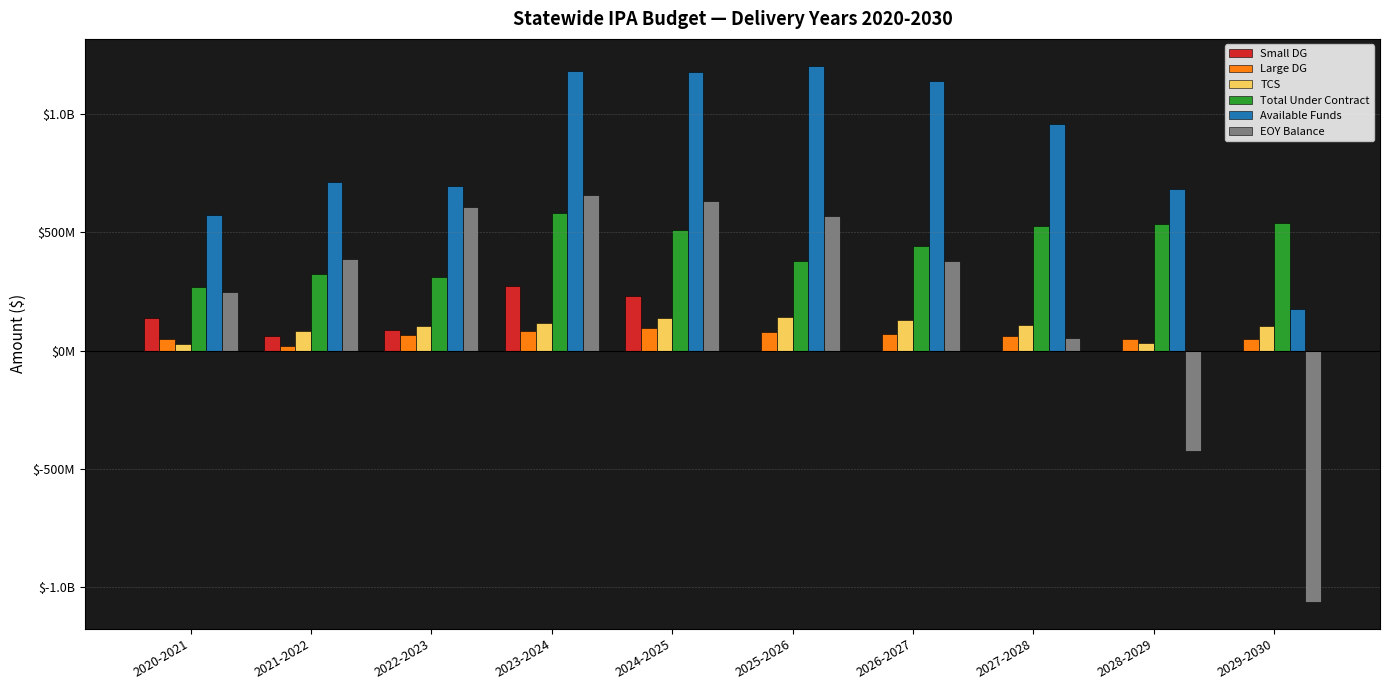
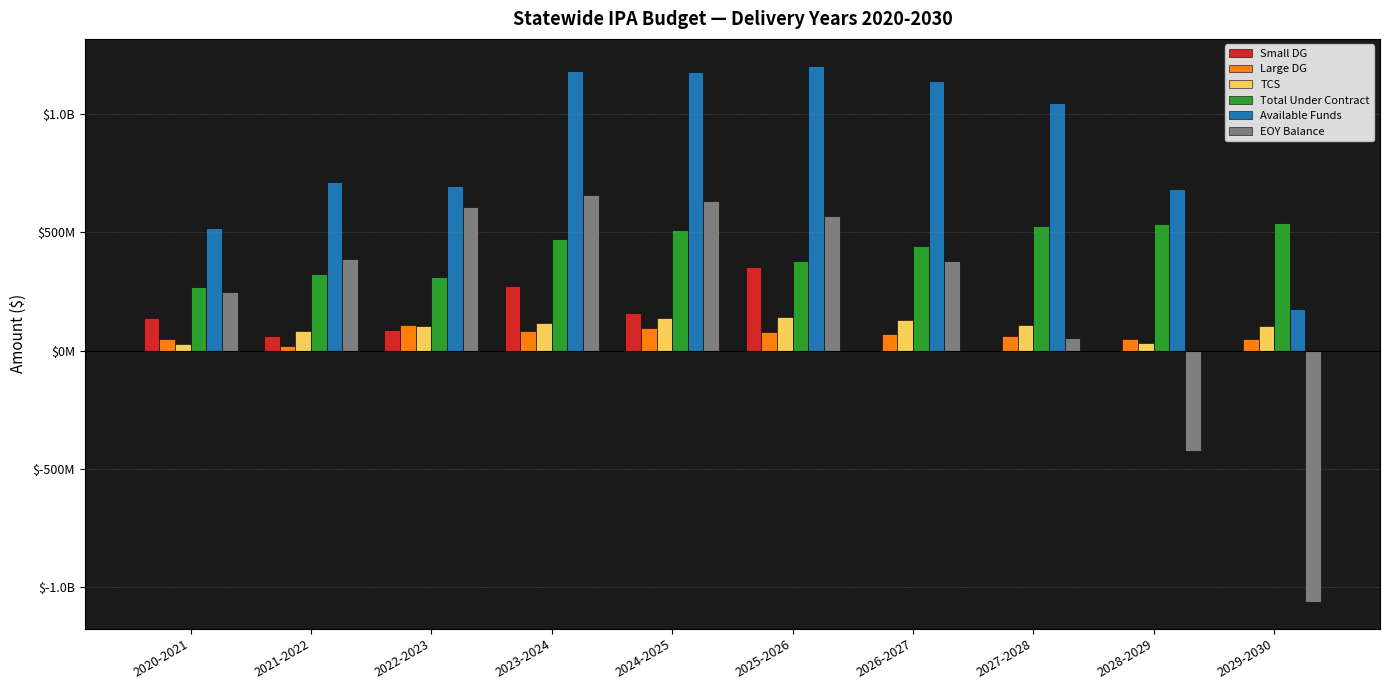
  {
    "Small DG": {
      "2020-2021": "$140000000",
      "2021-2022": "$60000000",
      "2022-2023": "$90000000",
      "2023-2024": "$270000000",
-     "2024-2025": "$230000000",
-     "2025-2026": "$0",
+     "2024-2025": "$160000000",
+     "2025-2026": "$350000000",
      "2026-2027": "$0",
      "2027-2028": "$0",
      "2028-2029": "$0",
      "2029-2030": "$0"
    },
    "Large DG": {
      "2020-2021": "$50000000",
      "2021-2022": "$20000000",
-     "2022-2023": "$70000000",
+     "2022-2023": "$110000000",
      "2023-2024": "$80000000",
      "2024-2025": "$90000000",
      "2025-2026": "$80000000",
      "2026-2027": "$70000000",
      "2027-2028": "$60000000",
      "2028-2029": "$50000000",
      "2029-2030": "$50000000"
    },
    "TCS": {
      "2020-2021": "$30000000",
      "2021-2022": "$80000000",
      "2022-2023": "$100000000",
      "2023-2024": "$120000000",
      "2024-2025": "$140000000",
      "2025-2026": "$140000000",
      "2026-2027": "$130000000",
      "2027-2028": "$110000000",
      "2028-2029": "$30000000",
      "2029-2030": "$110000000"
    },
    "Total Under Contract": {
      "2020-2021": "$270000000",
      "2021-2022": "$320000000",
      "2022-2023": "$310000000",
-     "2023-2024": "$580000000",
+     "2023-2024": "$470000000",
      "2024-2025": "$510000000",
      "2025-2026": "$380000000",
      "2026-2027": "$440000000",
      "2027-2028": "$530000000",
      "2028-2029": "$530000000",
      "2029-2030": "$540000000"
    },
    "Available Funds": {
-     "2020-2021": "$570000000",
+     "2020-2021": "$520000000",
      "2021-2022": "$710000000",
      "2022-2023": "$700000000",
      "2023-2024": "$1180000000",
      "2024-2025": "$1180000000",
      "2025-2026": "$1210000000",
      "2026-2027": "$1140000000",
-     "2027-2028": "$960000000",
+     "2027-2028": "$1050000000",
      "2028-2029": "$680000000",
      "2029-2030": "$180000000"
    },
    "EOY Balance": {
      "2020-2021": "$250000000",
      "2021-2022": "$390000000",
      "2022-2023": "$610000000",
      "2023-2024": "$660000000",
      "2024-2025": "$630000000",
      "2025-2026": "$570000000",
      "2026-2027": "$380000000",
      "2027-2028": "$50000000",
      "2028-2029": "$-430000000",
      "2029-2030": "$-1060000000"
    }
  }
